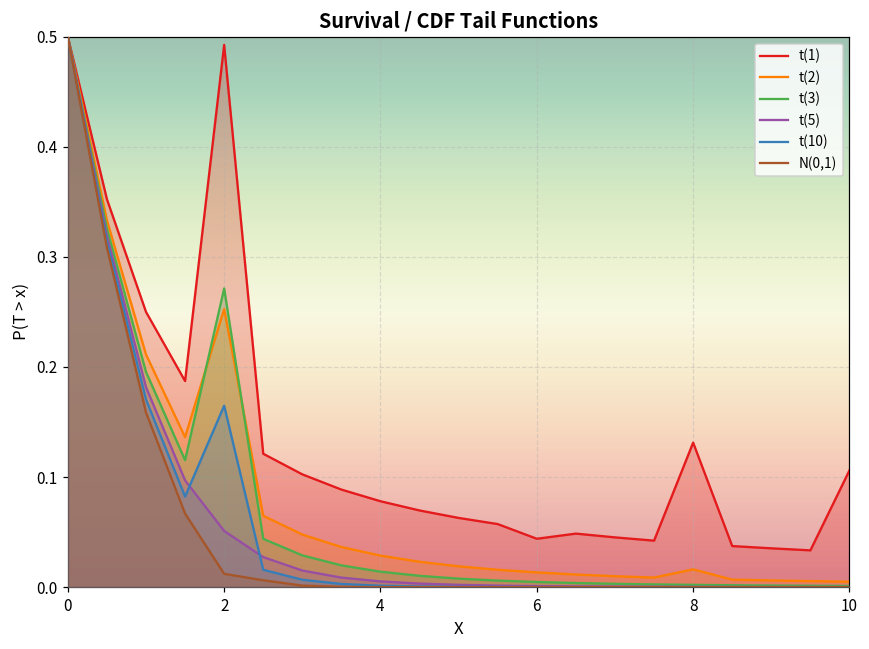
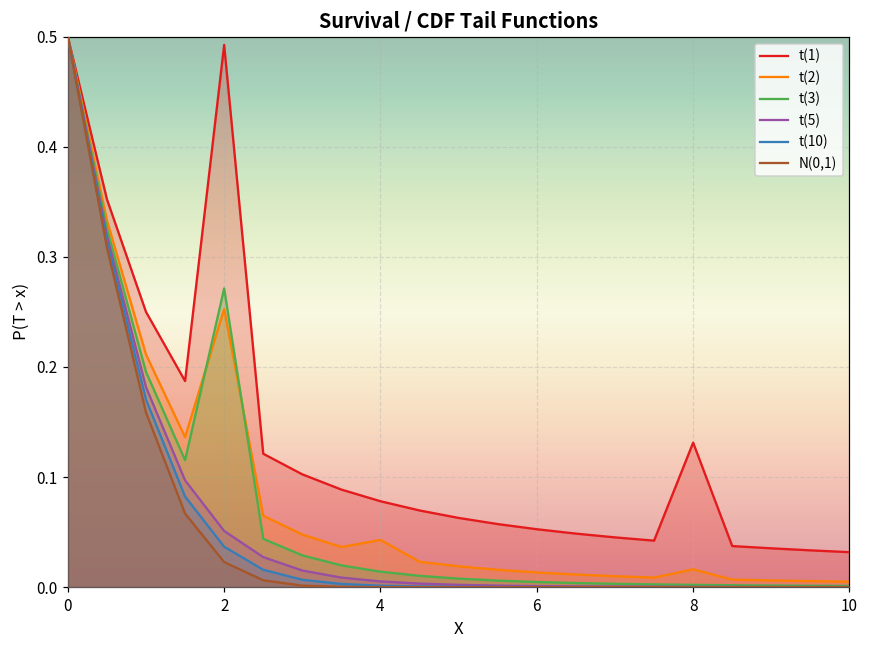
  {
    "t(1)": {
      "2": 0.493,
      "4": 0.078,
-     "6": 0.044,
+     "6": 0.053,
      "8": 0.131,
-     "10": 0.106
+     "10": 0.032
    },
    "t(2)": {
      "2": 0.253,
-     "4": 0.029,
+     "4": 0.043,
      "6": 0.013,
      "8": 0.016,
      "10": 0.005
    },
    "t(3)": {
      "2": 0.271,
      "4": 0.014,
      "6": 0.005
    },
    "t(5)": {
      "2": 0.051,
      "4": 0.005
    },
    "t(10)": {
-     "2": 0.165
+     "2": 0.037
    },
    "N(0,1)": {
-     "2": 0.012
+     "2": 0.023
    }
  }
